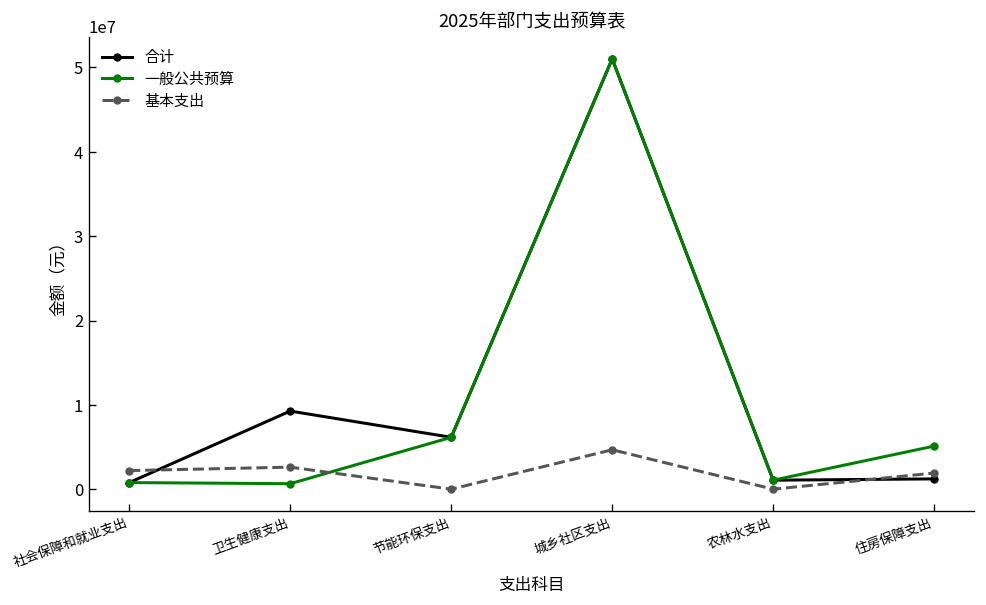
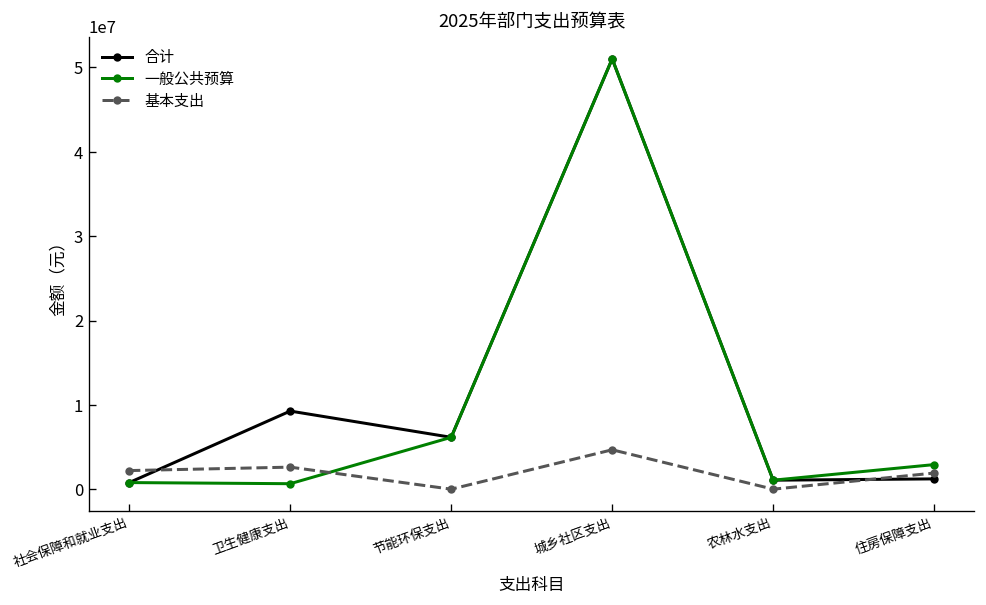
  {
    "合计": {
      "卫生健康支出": 9000000,
      "住房保障支出": 1000000
    },
    "一般公共预算": {
      "卫生健康支出": 1000000,
-     "住房保障支出": 5000000
+     "住房保障支出": 3000000
    },
    "基本支出": {
      "社会保障和就业支出": 2000000,
      "卫生健康支出": 3000000,
      "节能环保支出": 0,
      "城乡社区支出": 5000000,
      "农林水支出": 0,
      "住房保障支出": 2000000
    }
  }
